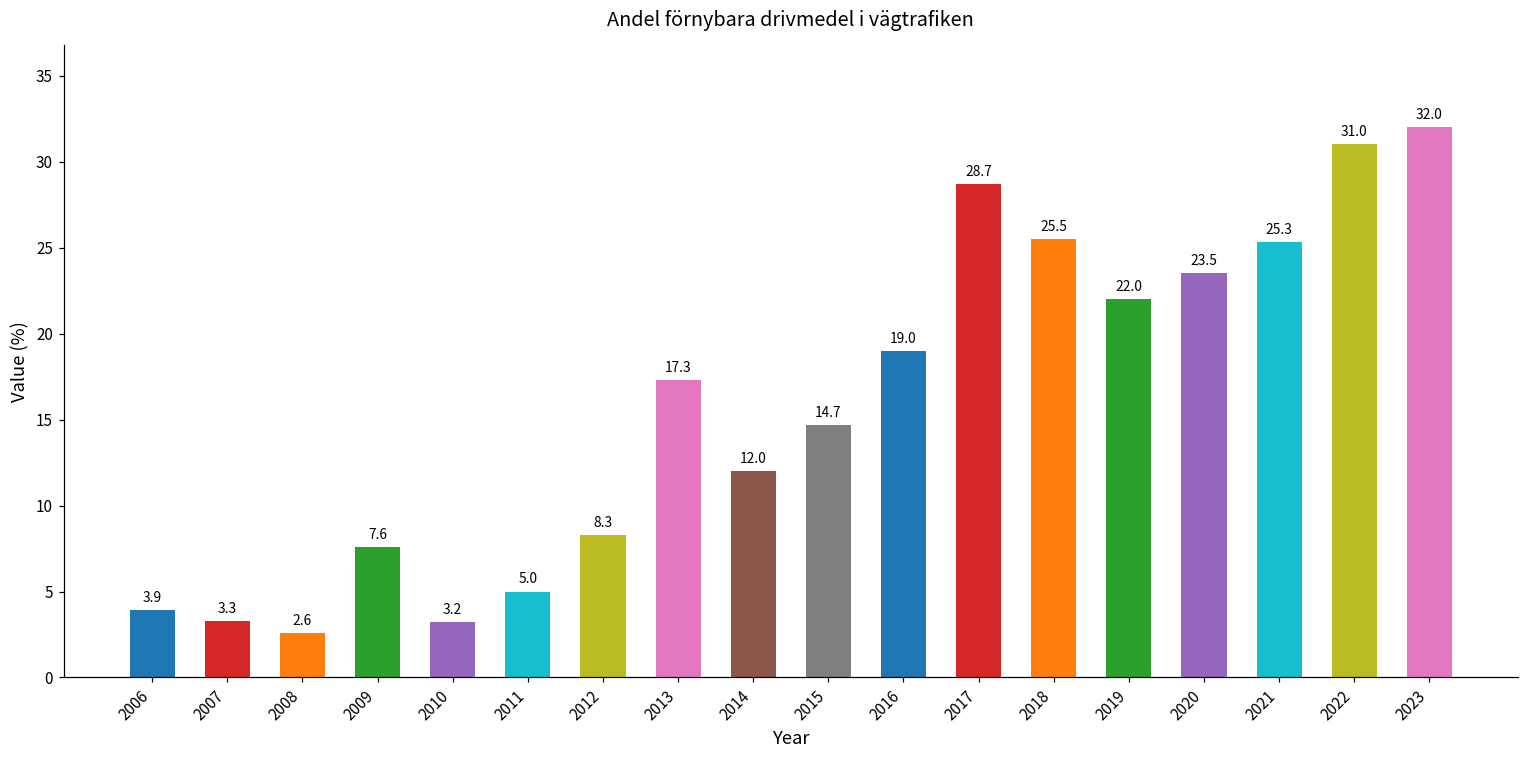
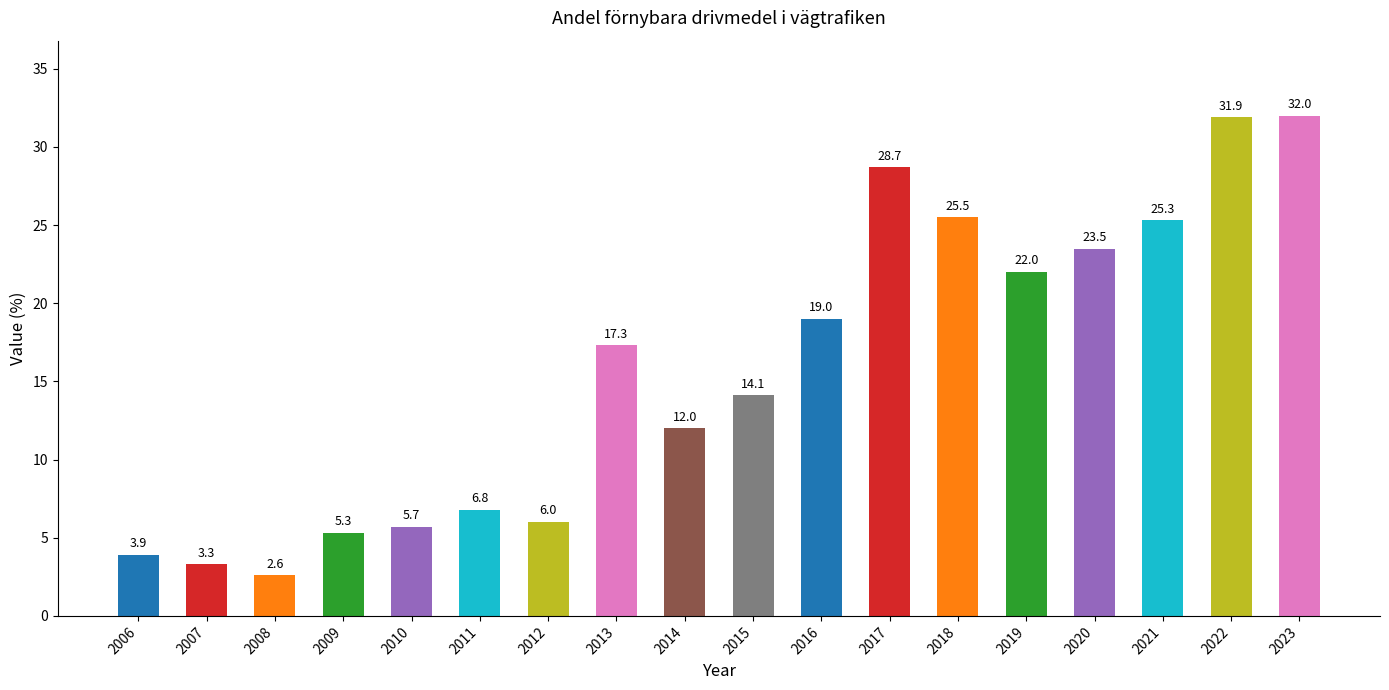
  {
    "2006": 3.9,
    "2007": 3.3,
    "2008": 2.6,
-   "2009": 7.6,
-   "2010": 3.2,
-   "2011": 5.0,
-   "2012": 8.3,
+   "2009": 5.3,
+   "2010": 5.7,
+   "2011": 6.8,
+   "2012": 6.0,
    "2013": 17.3,
    "2014": 12.0,
-   "2015": 14.7,
+   "2015": 14.1,
    "2016": 19.0,
    "2017": 28.7,
    "2018": 25.5,
    "2019": 22.0,
    "2020": 23.5,
    "2021": 25.3,
-   "2022": 31.0,
+   "2022": 31.9,
    "2023": 32.0
  }
